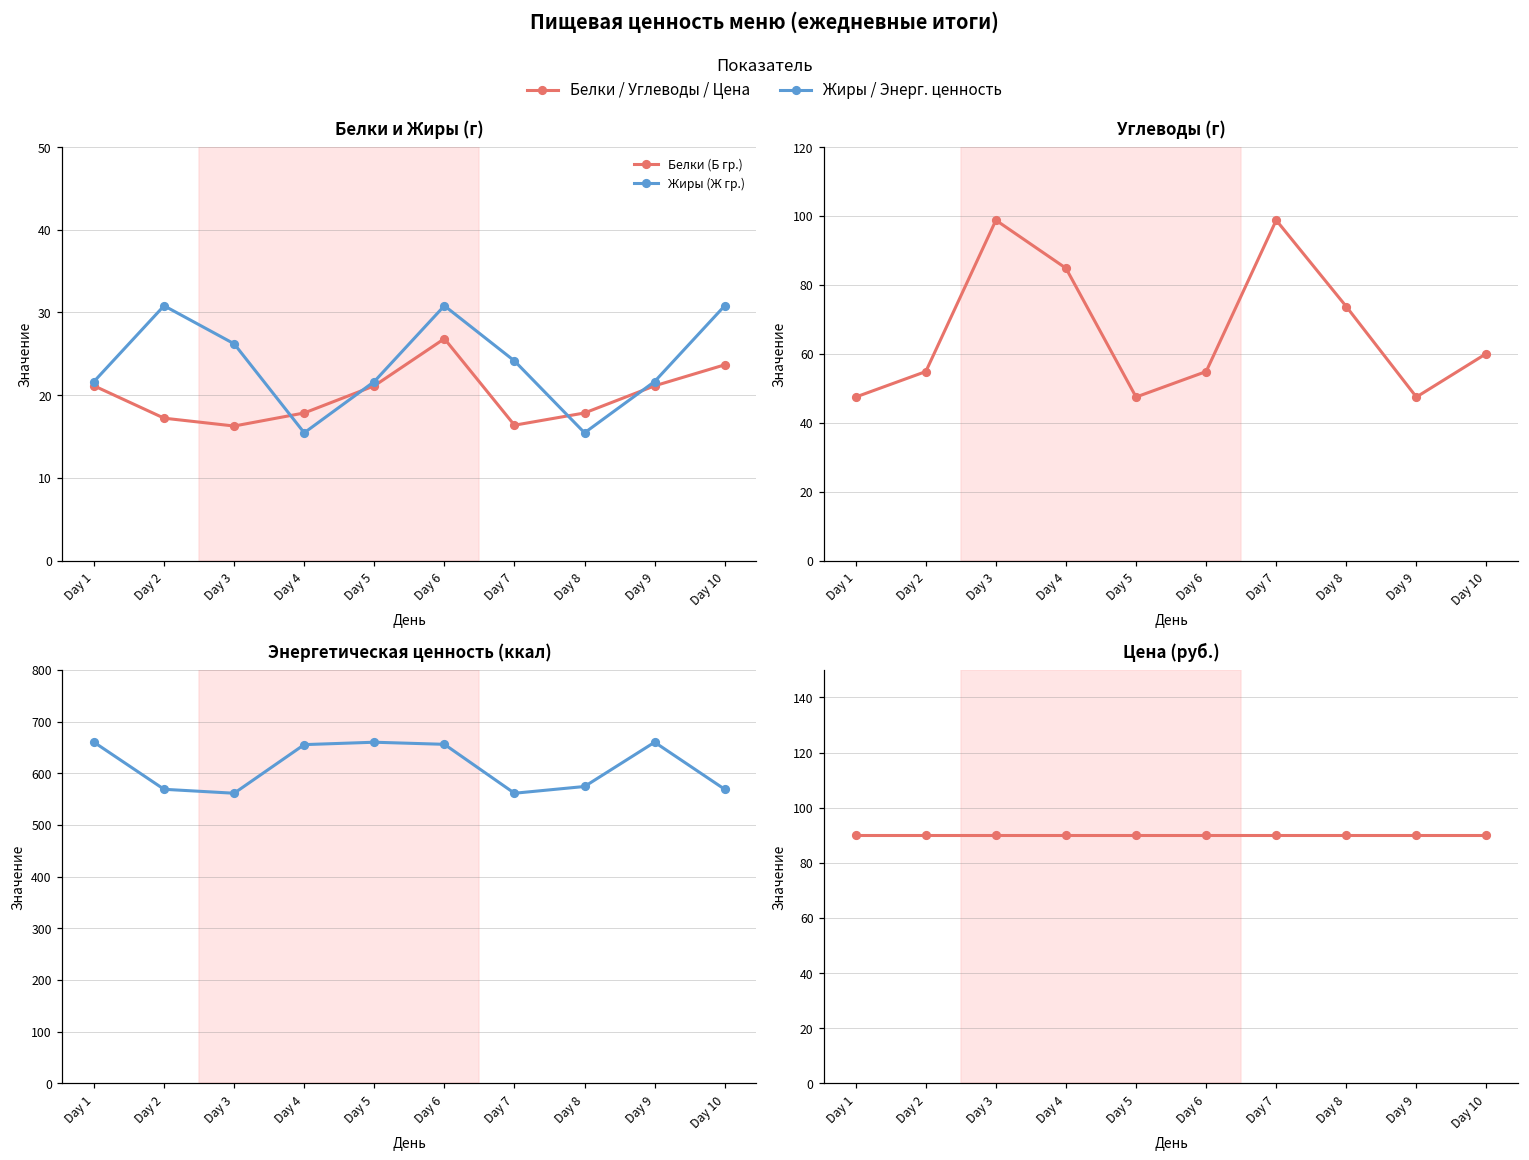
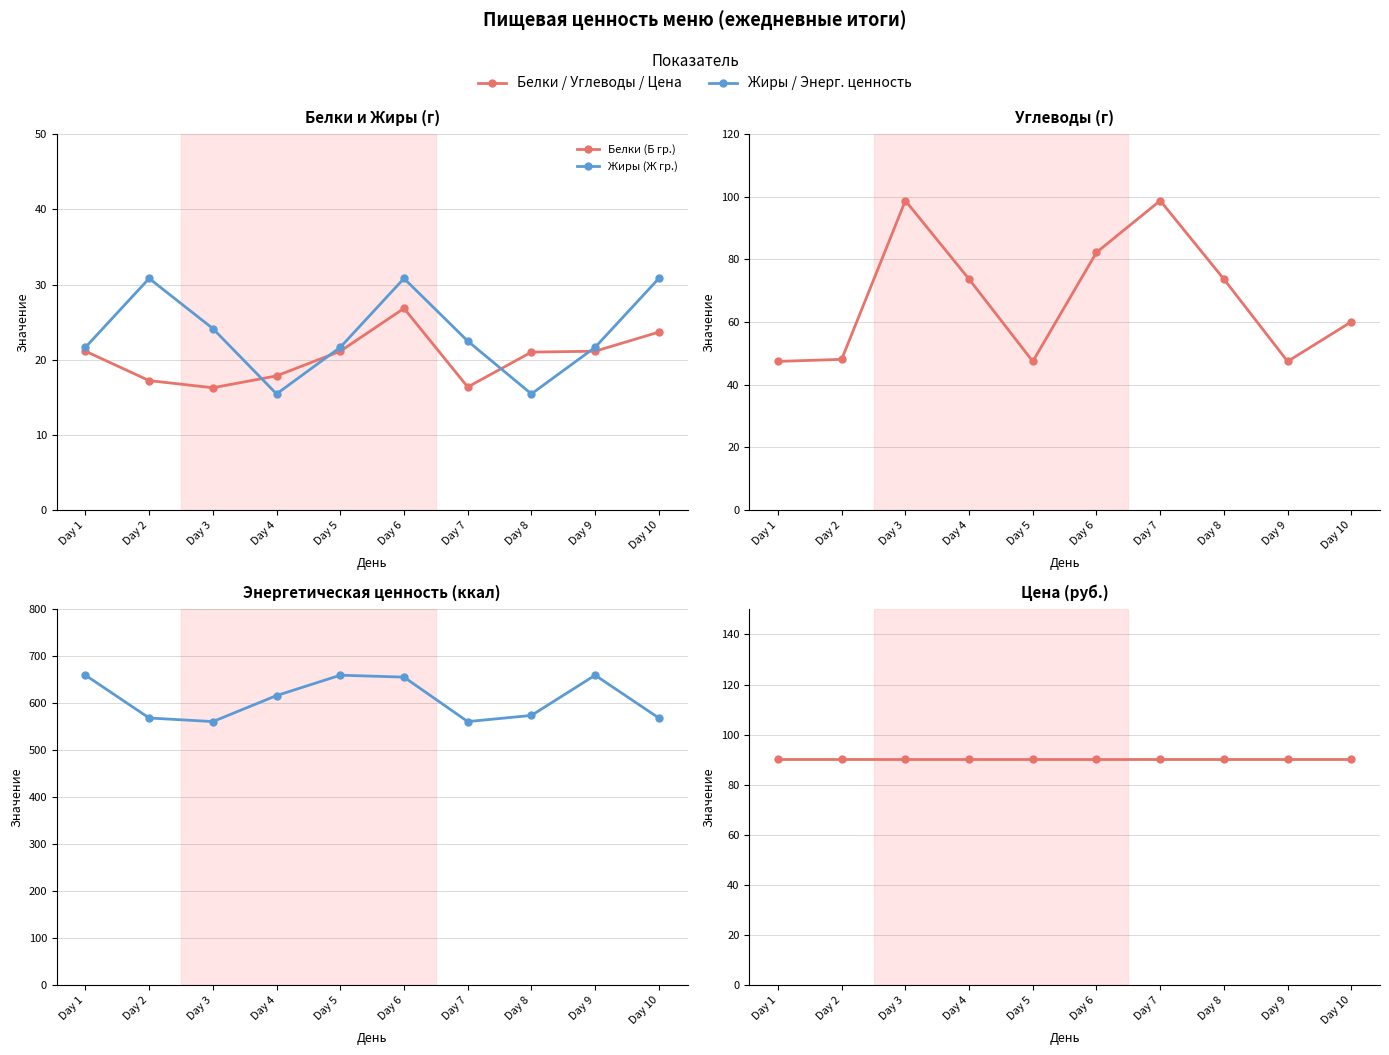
  {
    "Белки и Жиры (г)": {
      "Белки (Б гр.)": {
        "Day 1": 21,
        "Day 2": 17,
        "Day 3": 16,
        "Day 4": 18,
        "Day 5": 21,
        "Day 6": 27,
        "Day 7": 16,
-       "Day 8": 18,
+       "Day 8": 21,
        "Day 9": 21,
        "Day 10": 24
      },
      "Жиры (Ж гр.)": {
        "Day 1": 22,
        "Day 2": 31,
-       "Day 3": 26,
+       "Day 3": 24,
        "Day 4": 15,
        "Day 5": 22,
        "Day 6": 31,
-       "Day 7": 24,
+       "Day 7": 22,
        "Day 8": 15,
        "Day 9": 22,
        "Day 10": 31
      }
    },
    "Углеводы (г)": {
      "Day 1": 47,
-     "Day 2": 55,
+     "Day 2": 48,
      "Day 3": 99,
-     "Day 4": 85,
+     "Day 4": 74,
      "Day 5": 47,
-     "Day 6": 55,
+     "Day 6": 82,
      "Day 7": 99,
      "Day 8": 74,
      "Day 9": 47,
      "Day 10": 60
    },
    "Энергетическая ценность (ккал)": {
      "Day 1": 660,
      "Day 2": 570,
      "Day 3": 560,
-     "Day 4": 660,
+     "Day 4": 620,
      "Day 5": 660,
      "Day 6": 660,
      "Day 7": 560,
      "Day 8": 570,
      "Day 9": 660,
      "Day 10": 570
    },
    "Цена (руб.)": {
      "Day 1": 90,
      "Day 2": 90,
      "Day 3": 90,
      "Day 4": 90,
      "Day 5": 90,
      "Day 6": 90,
      "Day 7": 90,
      "Day 8": 90,
      "Day 9": 90,
      "Day 10": 90
    }
  }
